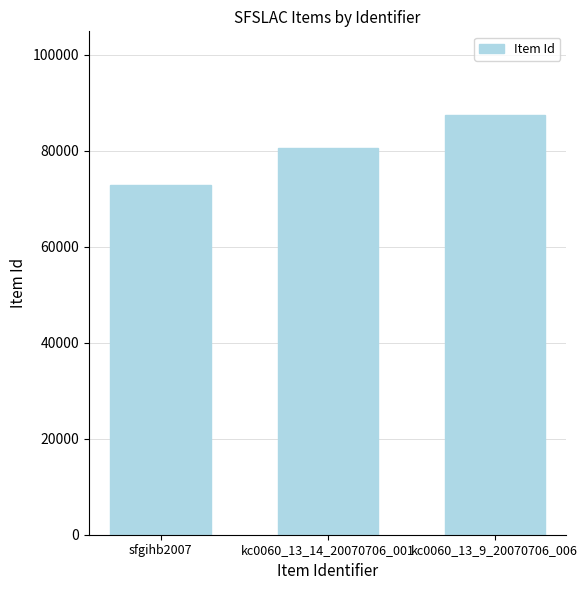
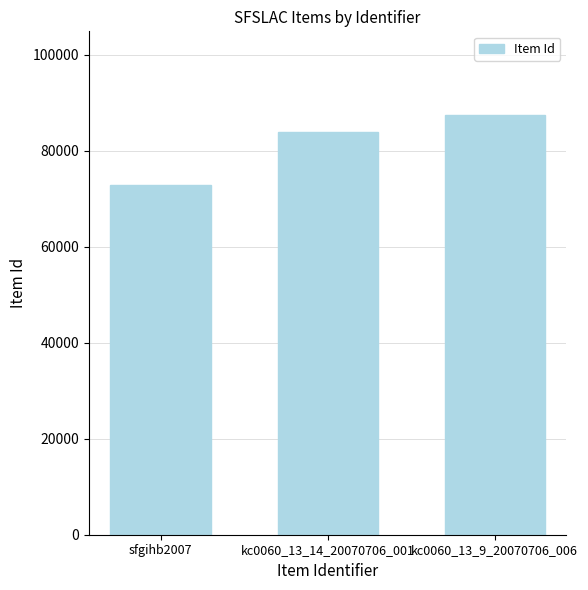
  {
    "sfgihb2007": 73000,
-   "kc0060_13_14_20070706_001": 81000,
+   "kc0060_13_14_20070706_001": 84000,
    "kc0060_13_9_20070706_006": 87000
  }
